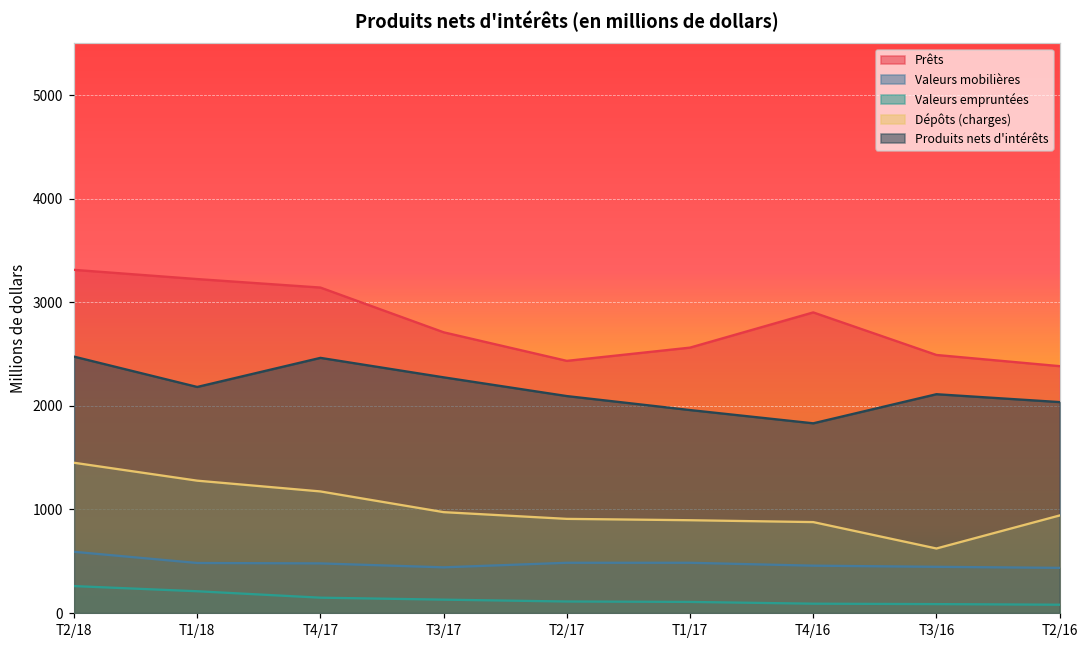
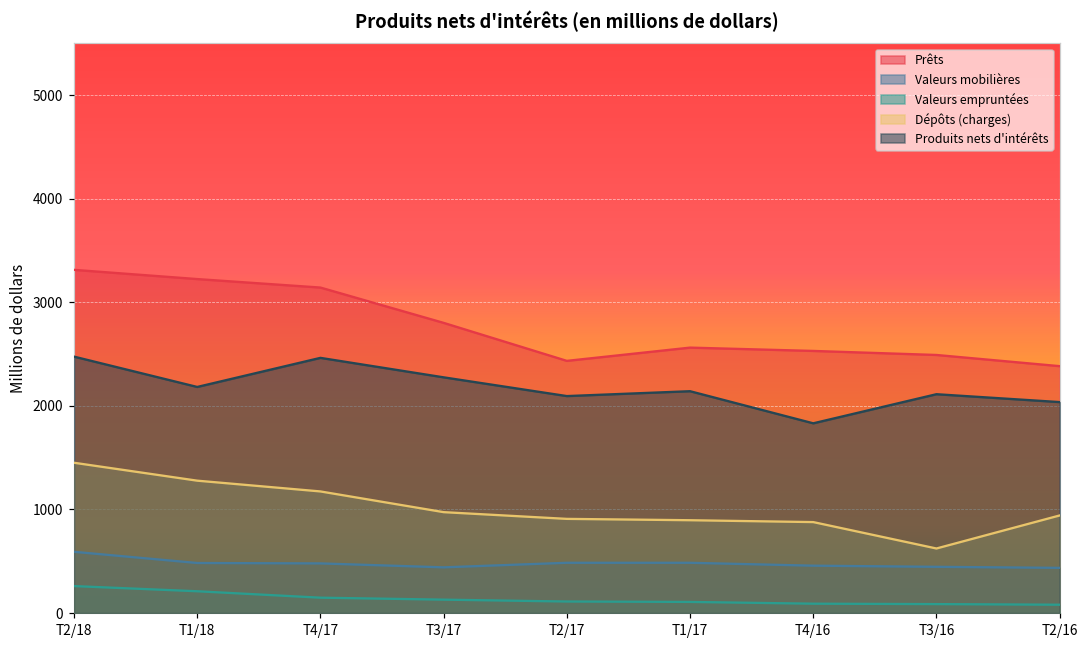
  {
    "Prêts": {
      "T2/18": 3300,
      "T1/18": 3200,
      "T4/17": 3100,
-     "T3/17": 2700,
+     "T3/17": 2800,
      "T2/17": 2400,
      "T1/17": 2600,
-     "T4/16": 2900,
+     "T4/16": 2500,
      "T3/16": 2500,
      "T2/16": 2400
    },
    "Dépôts (charges)": {
      "T2/18": 1500,
      "T1/18": 1300,
      "T4/17": 1200,
      "T3/17": 1000,
      "T2/17": 900,
      "T1/17": 900,
      "T4/16": 900,
      "T3/16": 600,
      "T2/16": 900
    },
    "Produits nets d'intérêts": {
      "T2/18": 2500,
      "T1/18": 2200,
      "T4/17": 2500,
      "T3/17": 2300,
      "T2/17": 2100,
-     "T1/17": 2000,
+     "T1/17": 2100,
      "T4/16": 1800,
      "T3/16": 2100,
      "T2/16": 2000
    }
  }
